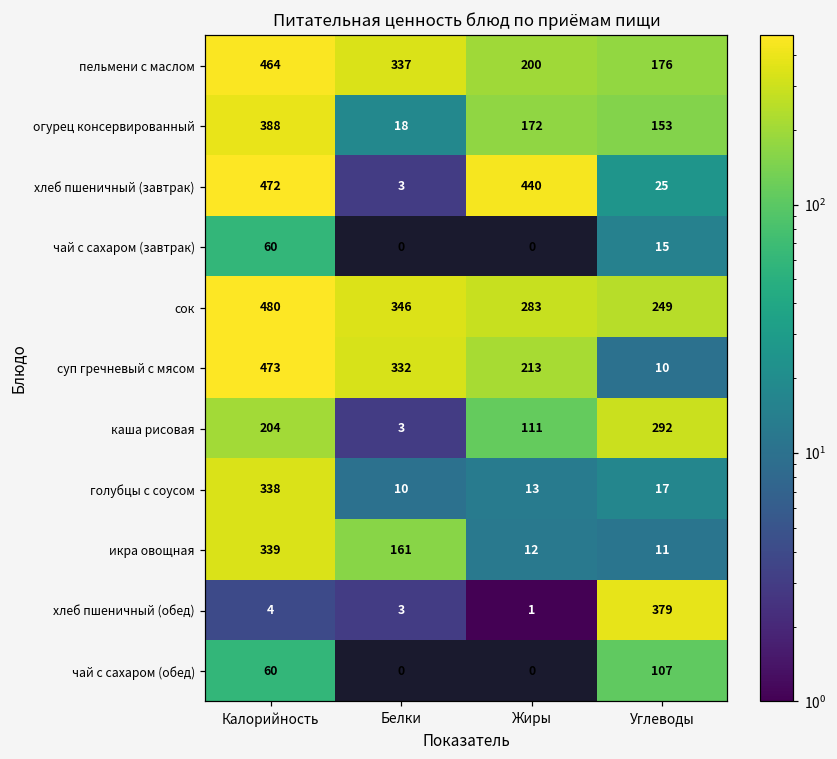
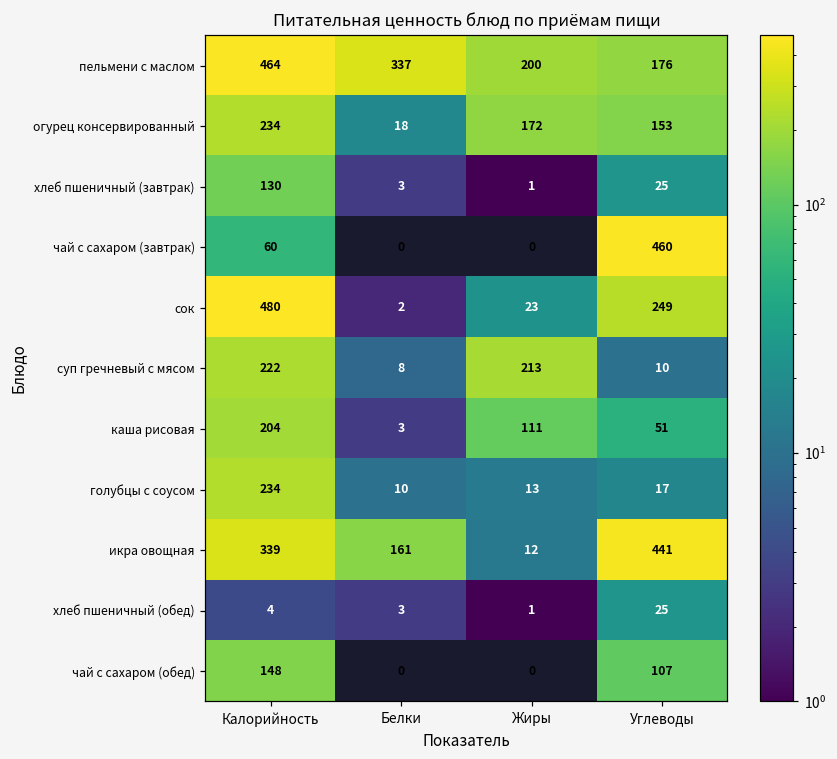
  {
    "пельмени с маслом": {
      "Калорийность": 464,
      "Белки": 337,
      "Жиры": 200,
      "Углеводы": 176
    },
    "огурец консервированный": {
-     "Калорийность": 388,
+     "Калорийность": 234,
      "Белки": 18,
      "Жиры": 172,
      "Углеводы": 153
    },
    "хлеб пшеничный (завтрак)": {
-     "Калорийность": 472,
+     "Калорийность": 130,
      "Белки": 3,
-     "Жиры": 440,
+     "Жиры": 1,
      "Углеводы": 25
    },
    "чай с сахаром (завтрак)": {
      "Калорийность": 60,
-     "Углеводы": 15
+     "Углеводы": 460
    },
    "сок": {
      "Калорийность": 480,
-     "Белки": 346,
-     "Жиры": 283,
+     "Белки": 2,
+     "Жиры": 23,
      "Углеводы": 249
    },
    "суп гречневый с мясом": {
-     "Калорийность": 473,
-     "Белки": 332,
+     "Калорийность": 222,
+     "Белки": 8,
      "Жиры": 213,
      "Углеводы": 10
    },
    "каша рисовая": {
      "Калорийность": 204,
      "Белки": 3,
      "Жиры": 111,
-     "Углеводы": 292
+     "Углеводы": 51
    },
    "голубцы с соусом": {
-     "Калорийность": 338,
+     "Калорийность": 234,
      "Белки": 10,
      "Жиры": 13,
      "Углеводы": 17
    },
    "икра овощная": {
      "Калорийность": 339,
      "Белки": 161,
      "Жиры": 12,
-     "Углеводы": 11
+     "Углеводы": 441
    },
    "хлеб пшеничный (обед)": {
      "Калорийность": 4,
      "Белки": 3,
      "Жиры": 1,
-     "Углеводы": 379
+     "Углеводы": 25
    },
    "чай с сахаром (обед)": {
-     "Калорийность": 60,
+     "Калорийность": 148,
      "Углеводы": 107
    }
  }
